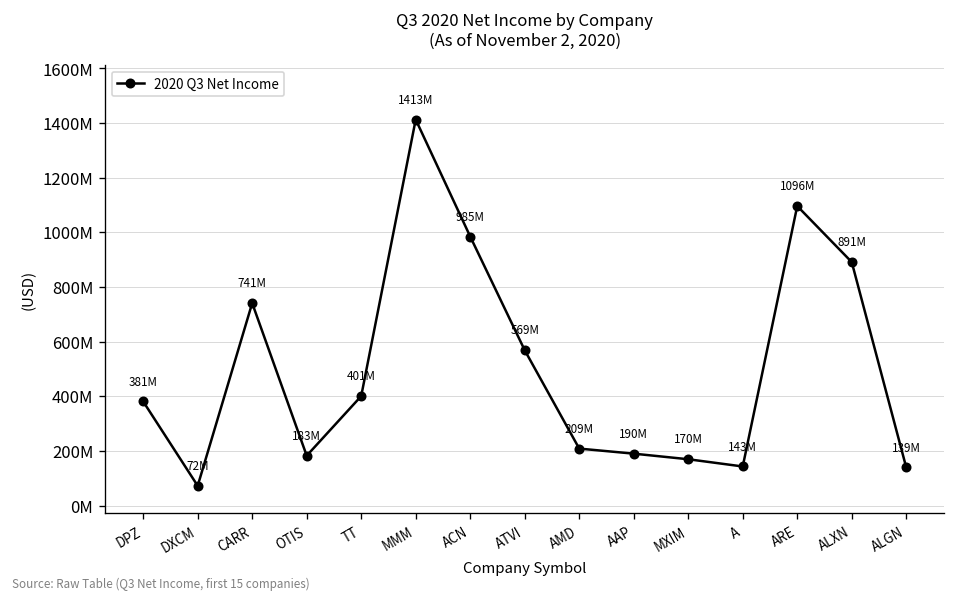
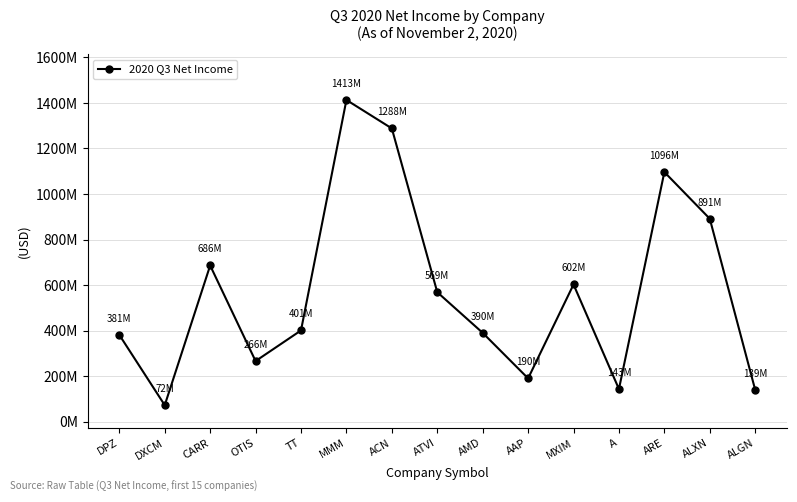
  {
    "DPZ": "381M",
    "DXCM": "72M",
-   "CARR": "741M",
-   "OTIS": "183M",
+   "CARR": "686M",
+   "OTIS": "266M",
    "TT": "401M",
    "MMM": "1413M",
-   "ACN": "985M",
+   "ACN": "1288M",
    "ATVI": "569M",
-   "AMD": "209M",
+   "AMD": "390M",
    "AAP": "190M",
-   "MXIM": "170M",
+   "MXIM": "602M",
    "A": "143M",
    "ARE": "1096M",
    "ALXN": "891M",
    "ALGN": "139M"
  }
